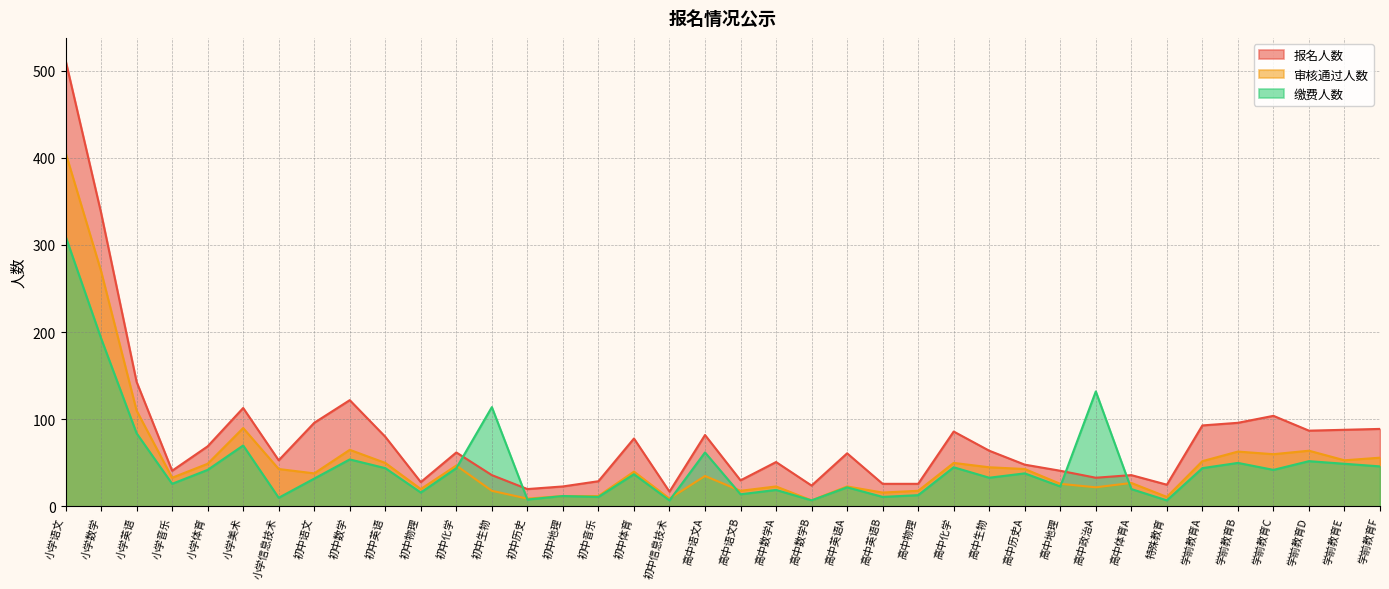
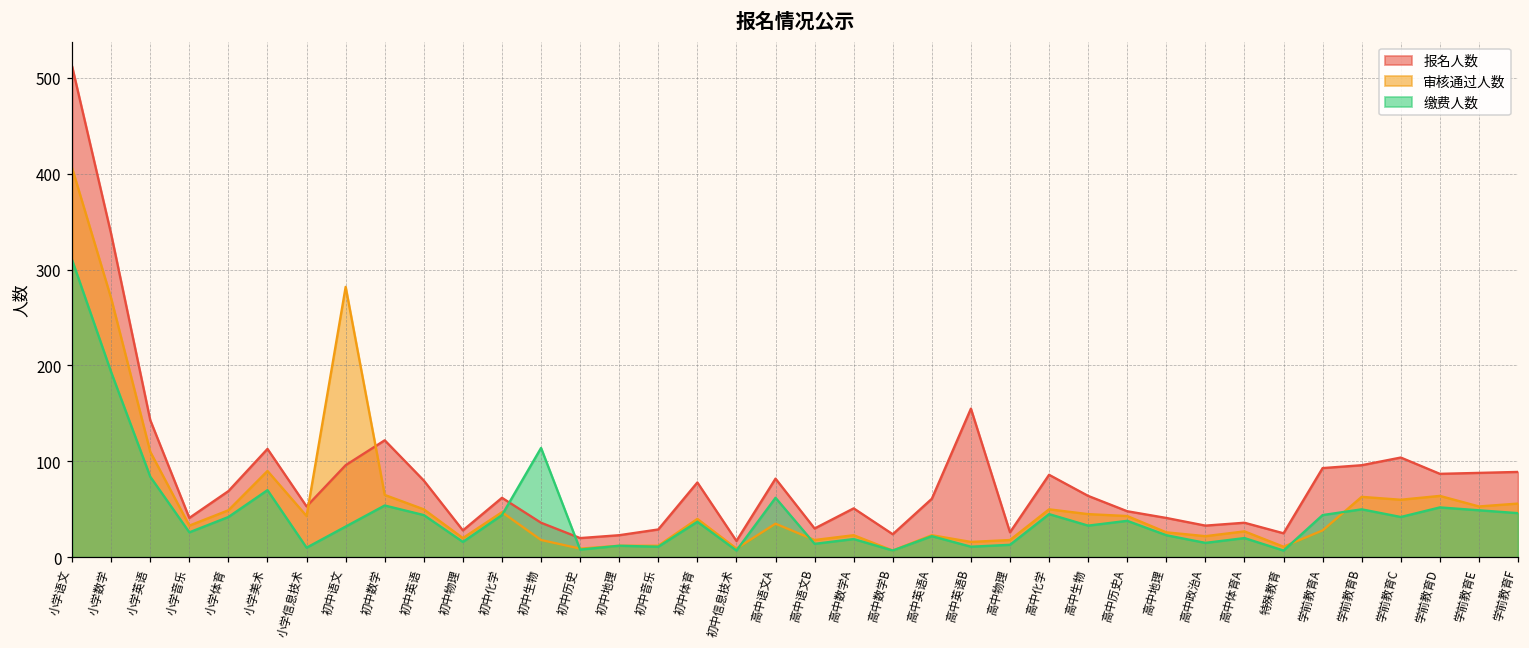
  {
    "报名人数": {
      "小学语文": 510,
      "小学数学": 340,
      "小学英语": 140,
      "小学音乐": 40,
      "小学体育": 70,
      "小学美术": 110,
      "小学信息技术": 50,
      "初中语文": 100,
      "初中数学": 120,
      "初中英语": 80,
      "初中物理": 30,
      "初中化学": 60,
      "初中生物": 40,
      "初中历史": 20,
      "初中地理": 20,
      "初中音乐": 30,
      "初中体育": 80,
      "初中信息技术": 20,
      "高中语文A": 80,
      "高中语文B": 30,
      "高中数学A": 50,
      "高中数学B": 20,
      "高中英语A": 60,
-     "高中英语B": 30,
+     "高中英语B": 160,
      "高中物理": 30,
      "高中化学": 90,
      "高中生物": 60,
      "高中历史A": 50,
      "高中地理": 40,
      "高中政治A": 30,
      "高中体育A": 40,
      "特殊教育": 30,
      "学前教育A": 90,
      "学前教育B": 100,
      "学前教育C": 100,
      "学前教育D": 90,
      "学前教育E": 90,
      "学前教育F": 90
    },
    "审核通过人数": {
      "小学语文": 410,
      "小学数学": 270,
      "小学英语": 110,
      "小学音乐": 30,
      "小学体育": 50,
      "小学美术": 90,
      "小学信息技术": 40,
-     "初中语文": 40,
+     "初中语文": 280,
      "初中数学": 70,
      "初中英语": 50,
      "初中物理": 20,
      "初中化学": 50,
      "初中生物": 20,
      "初中体育": 40,
      "高中语文A": 40,
      "高中语文B": 20,
      "高中数学A": 20,
      "高中英语B": 20,
      "高中物理": 20,
      "高中化学": 50,
      "高中生物": 50,
      "高中历史A": 40,
      "高中地理": 30,
      "高中政治A": 20,
      "高中体育A": 30,
      "特殊教育": 10,
-     "学前教育A": 50,
+     "学前教育A": 30,
      "学前教育B": 60,
      "学前教育C": 60,
      "学前教育D": 60,
      "学前教育E": 50,
      "学前教育F": 60
    },
    "缴费人数": {
      "小学语文": 310,
      "小学数学": 190,
      "小学英语": 80,
      "小学音乐": 30,
      "小学体育": 40,
      "小学美术": 70,
      "小学信息技术": 10,
      "初中语文": 30,
      "初中数学": 50,
      "初中英语": 40,
      "初中物理": 20,
      "初中化学": 40,
      "初中生物": 110,
      "初中体育": 40,
      "高中语文A": 60,
      "高中语文B": 10,
      "高中数学A": 20,
      "高中英语B": 10,
      "高中物理": 10,
      "高中化学": 50,
      "高中生物": 30,
      "高中历史A": 40,
      "高中地理": 20,
-     "高中政治A": 130,
+     "高中政治A": 20,
      "高中体育A": 20,
      "特殊教育": 10,
      "学前教育A": 40,
      "学前教育B": 50,
      "学前教育C": 40,
      "学前教育D": 50,
      "学前教育E": 50,
      "学前教育F": 50
    }
  }
